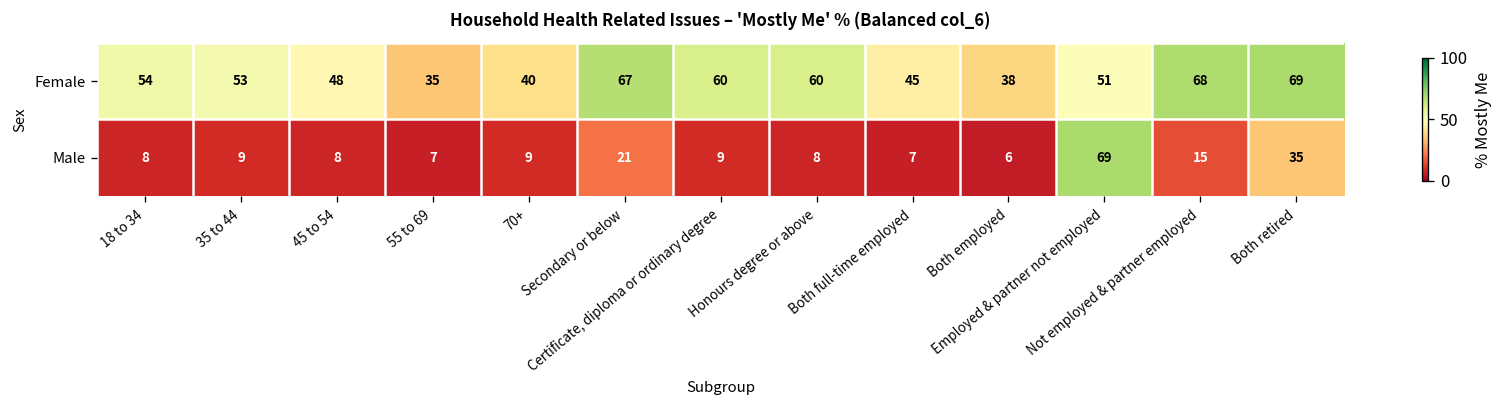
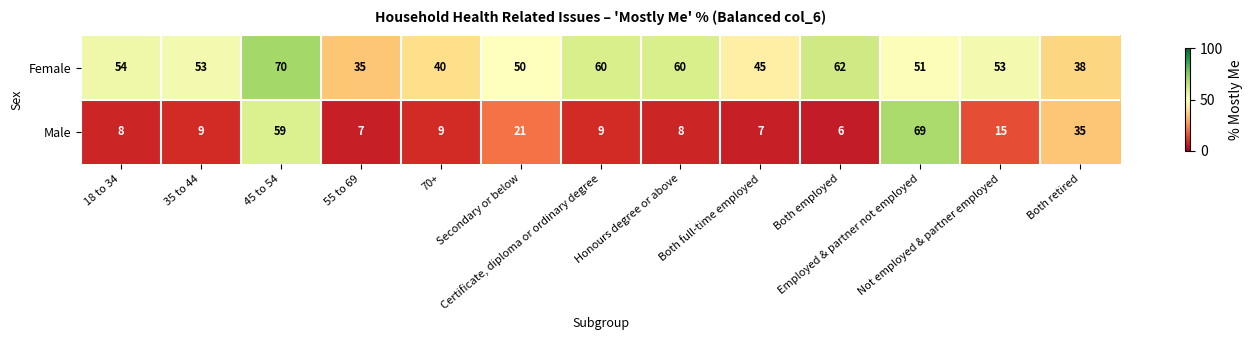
  {
    "Female": {
      "18 to 34": 54,
      "35 to 44": 53,
-     "45 to 54": 48,
+     "45 to 54": 70,
      "55 to 69": 35,
      "70+": 40,
-     "Secondary or below": 67,
+     "Secondary or below": 50,
      "Certificate, diploma or ordinary degree": 60,
      "Honours degree or above": 60,
      "Both full-time employed": 45,
-     "Both employed": 38,
+     "Both employed": 62,
      "Employed & partner not employed": 51,
-     "Not employed & partner employed": 68,
-     "Both retired": 69
+     "Not employed & partner employed": 53,
+     "Both retired": 38
    },
    "Male": {
      "18 to 34": 8,
      "35 to 44": 9,
-     "45 to 54": 8,
+     "45 to 54": 59,
      "55 to 69": 7,
      "70+": 9,
      "Secondary or below": 21,
      "Certificate, diploma or ordinary degree": 9,
      "Honours degree or above": 8,
      "Both full-time employed": 7,
      "Both employed": 6,
      "Employed & partner not employed": 69,
      "Not employed & partner employed": 15,
      "Both retired": 35
    }
  }
